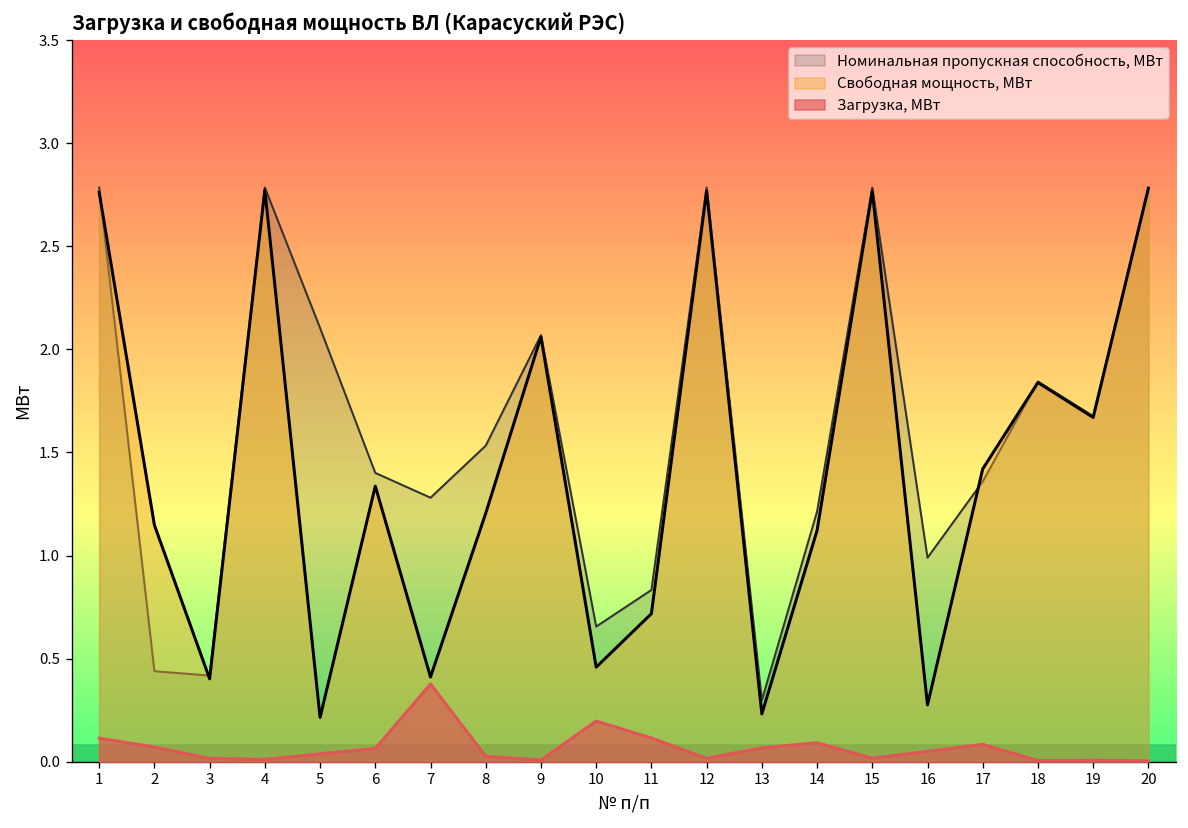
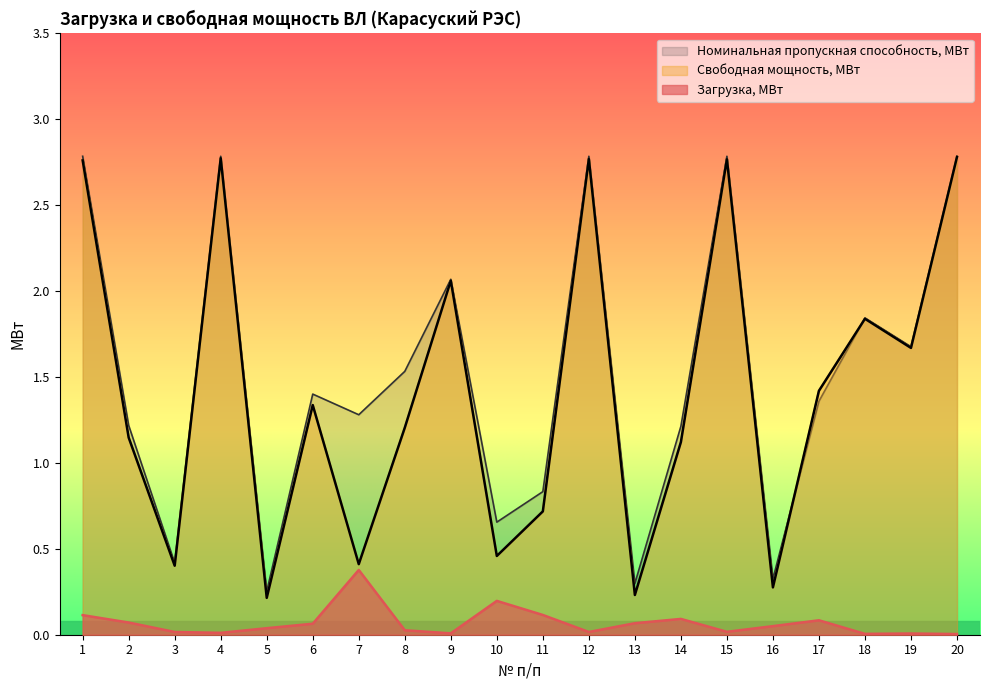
  {
    "Номинальная пропускная способность, МВт": {
      "1": 2.79,
-     "2": 0.44,
+     "2": 1.22,
      "3": 0.42,
-     "5": 2.10,
+     "5": 0.25,
      "6": 1.40,
      "7": 1.28,
      "8": 1.53,
      "10": 0.66,
      "11": 0.83,
      "12": 2.79,
      "13": 0.30,
      "14": 1.21,
      "15": 2.79,
-     "16": 0.99,
+     "16": 0.33,
      "17": 1.36
    },
    "Свободная мощность, МВт": {
      "1": 2.76,
      "2": 1.15,
      "3": 0.40,
      "5": 0.21,
      "6": 1.34,
      "7": 0.41,
      "8": 1.21,
      "10": 0.46,
      "11": 0.72,
      "12": 2.77,
      "13": 0.23,
      "14": 1.12,
      "15": 2.77,
      "16": 0.28,
      "17": 1.42
    },
    "Загрузка, МВт": {
      "1": 0.11,
      "7": 0.38,
      "10": 0.20,
      "11": 0.12,
      "14": 0.09,
      "17": 0.08
    }
  }
